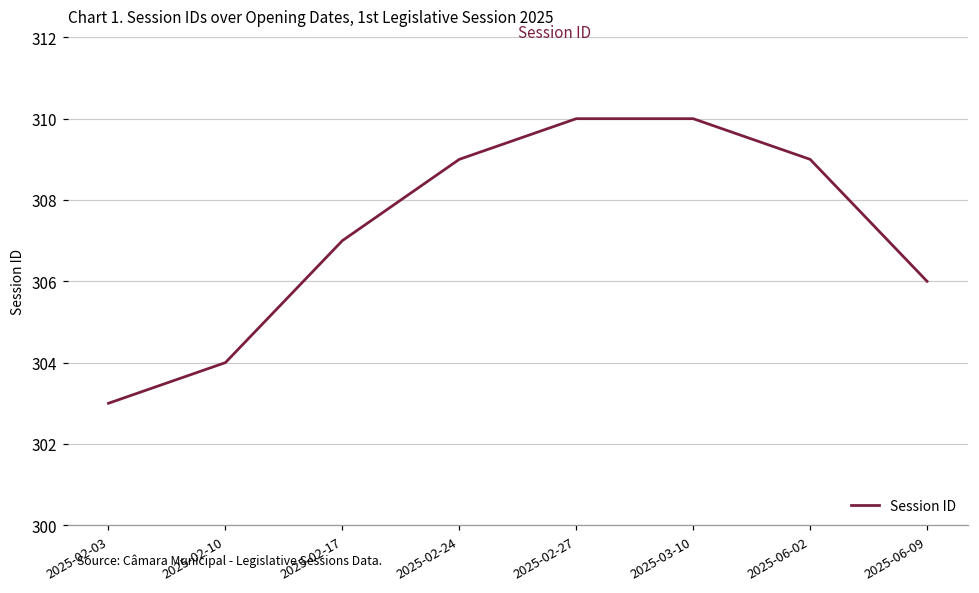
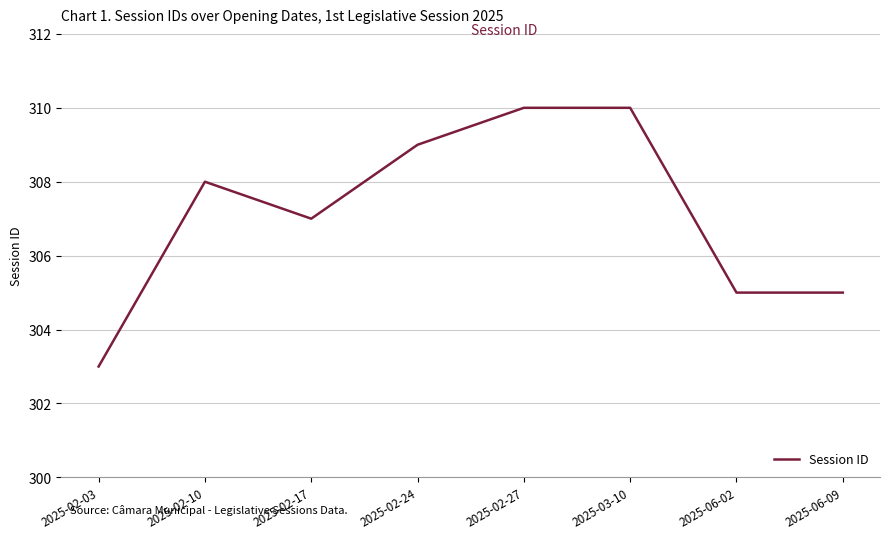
  {
    "2025-02-03": 303,
-   "2025-02-10": 304,
+   "2025-02-10": 308,
    "2025-02-17": 307,
    "2025-02-24": 309,
    "2025-02-27": 310,
    "2025-03-10": 310,
-   "2025-06-02": 309,
-   "2025-06-09": 306
+   "2025-06-02": 305,
+   "2025-06-09": 305
  }
